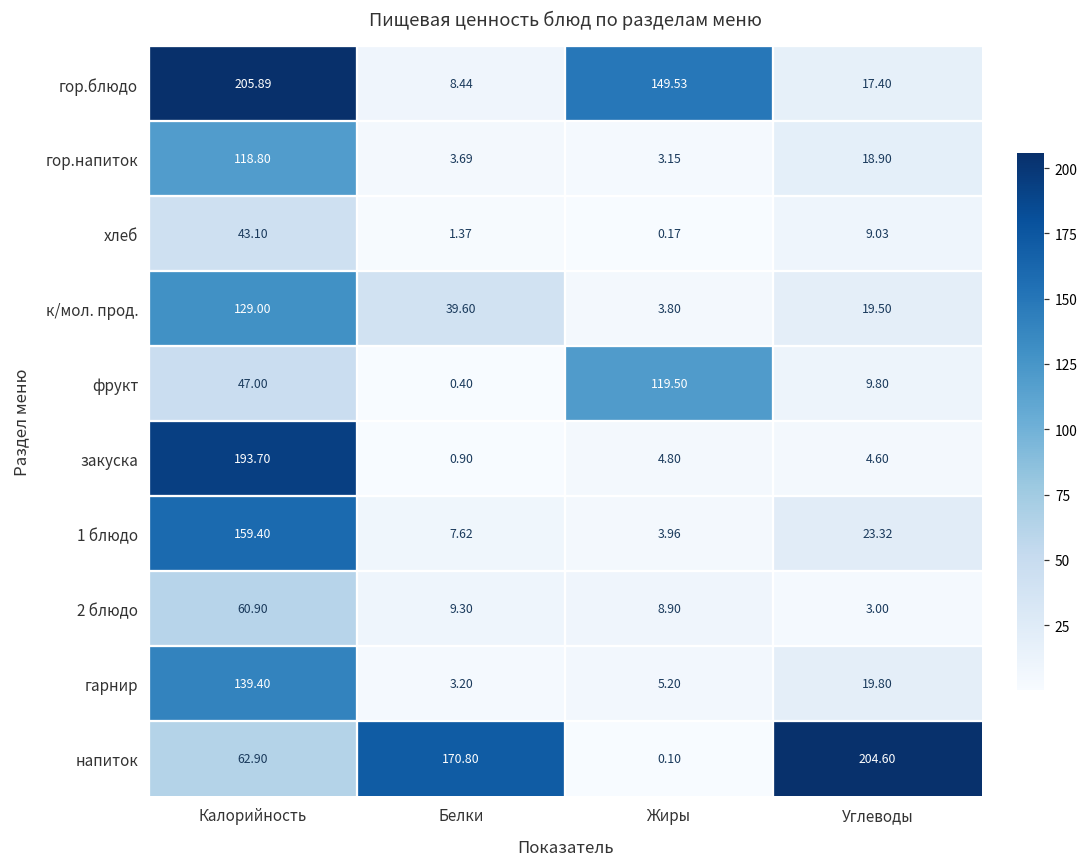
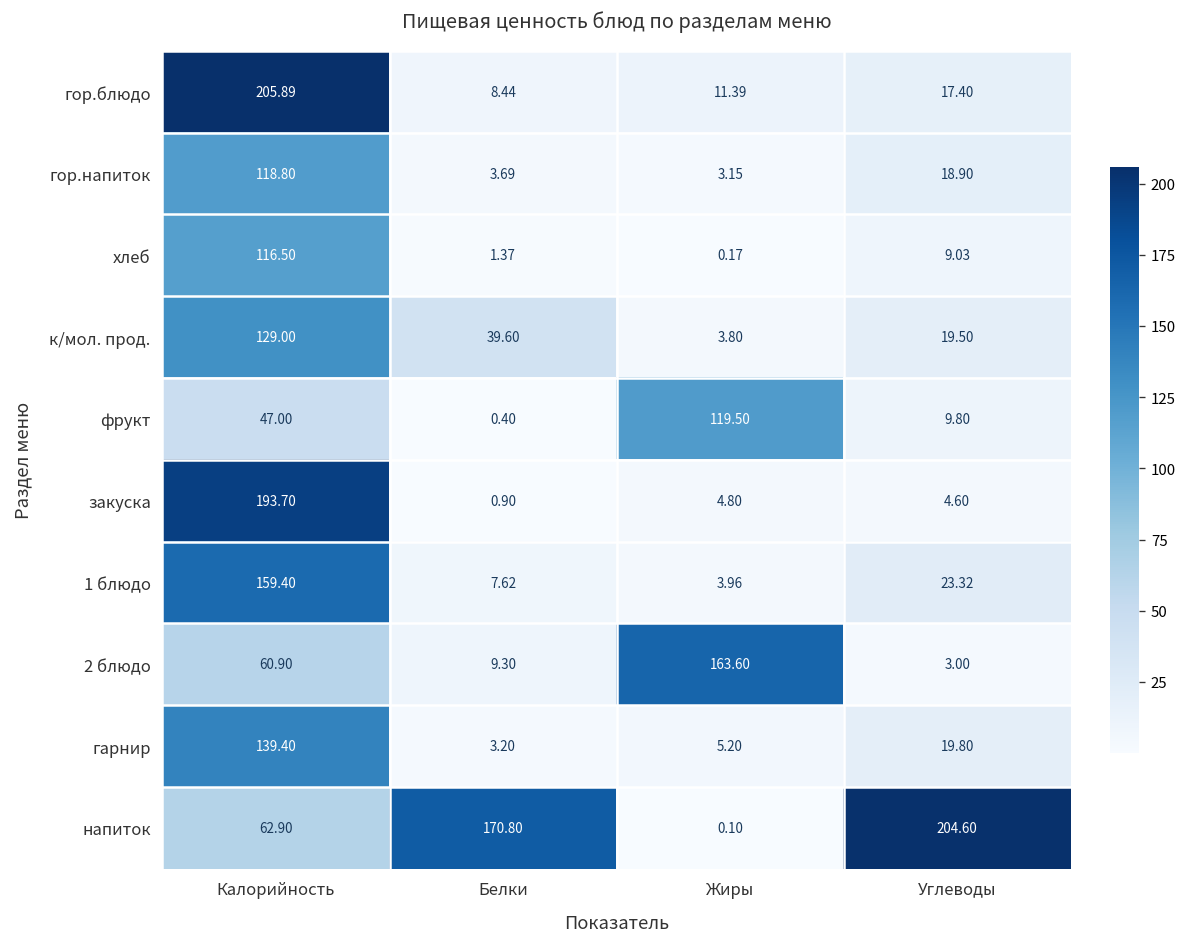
  {
    "гор.блюдо": {
      "Калорийность": 205.89,
      "Белки": 8.44,
-     "Жиры": 149.53,
+     "Жиры": 11.39,
      "Углеводы": 17.40
    },
    "гор.напиток": {
      "Калорийность": 118.80,
      "Белки": 3.69,
      "Жиры": 3.15,
      "Углеводы": 18.90
    },
    "хлеб": {
-     "Калорийность": 43.10,
+     "Калорийность": 116.50,
      "Белки": 1.37,
      "Жиры": 0.17,
      "Углеводы": 9.03
    },
    "к/мол. прод.": {
      "Калорийность": 129.00,
      "Белки": 39.60,
      "Жиры": 3.80,
      "Углеводы": 19.50
    },
    "фрукт": {
      "Калорийность": 47.00,
      "Белки": 0.40,
      "Жиры": 119.50,
      "Углеводы": 9.80
    },
    "закуска": {
      "Калорийность": 193.70,
      "Белки": 0.90,
      "Жиры": 4.80,
      "Углеводы": 4.60
    },
    "1 блюдо": {
      "Калорийность": 159.40,
      "Белки": 7.62,
      "Жиры": 3.96,
      "Углеводы": 23.32
    },
    "2 блюдо": {
      "Калорийность": 60.90,
      "Белки": 9.30,
-     "Жиры": 8.90,
+     "Жиры": 163.60,
      "Углеводы": 3.00
    },
    "гарнир": {
      "Калорийность": 139.40,
      "Белки": 3.20,
      "Жиры": 5.20,
      "Углеводы": 19.80
    },
    "напиток": {
      "Калорийность": 62.90,
      "Белки": 170.80,
      "Жиры": 0.10,
      "Углеводы": 204.60
    }
  }
